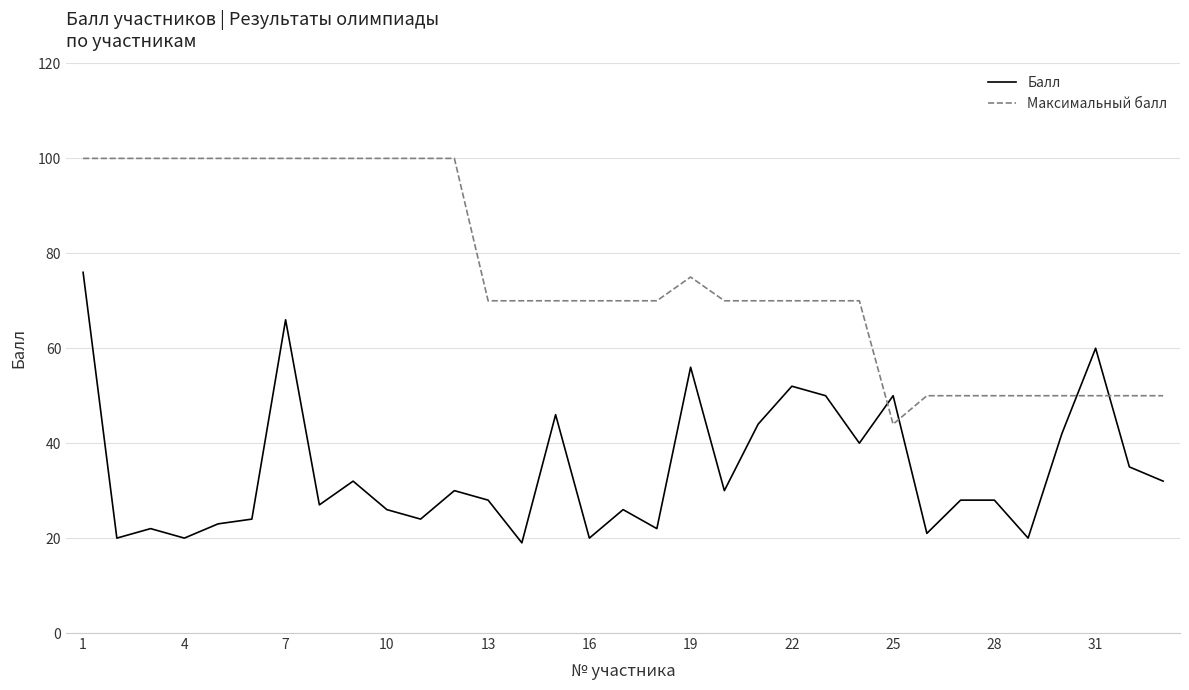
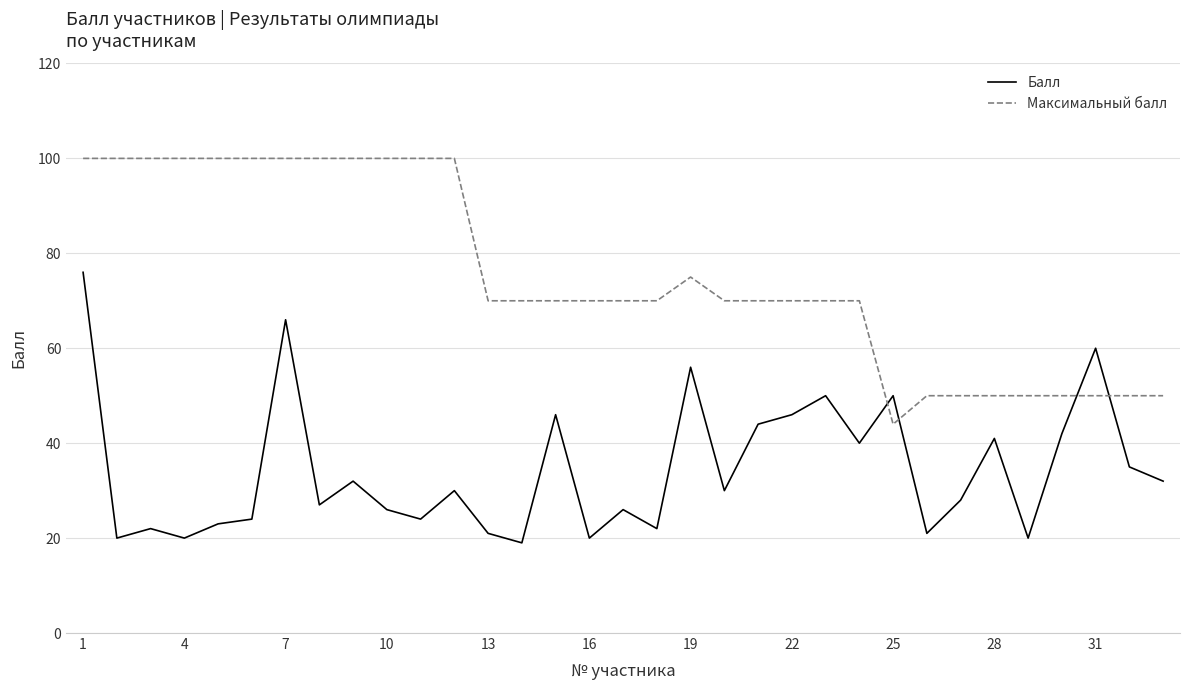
  {
    "Балл": {
      "1": 76,
      "4": 20,
      "7": 66,
      "10": 26,
-     "13": 28,
+     "13": 21,
      "16": 20,
      "19": 56,
-     "22": 52,
+     "22": 46,
      "25": 50,
-     "28": 28,
+     "28": 41,
      "31": 60
    },
    "Максимальный балл": {
      "1": 100,
      "4": 100,
      "7": 100,
      "10": 100,
      "13": 70,
      "16": 70,
      "19": 75,
      "22": 70,
      "25": 44,
      "28": 50,
      "31": 50
    }
  }
